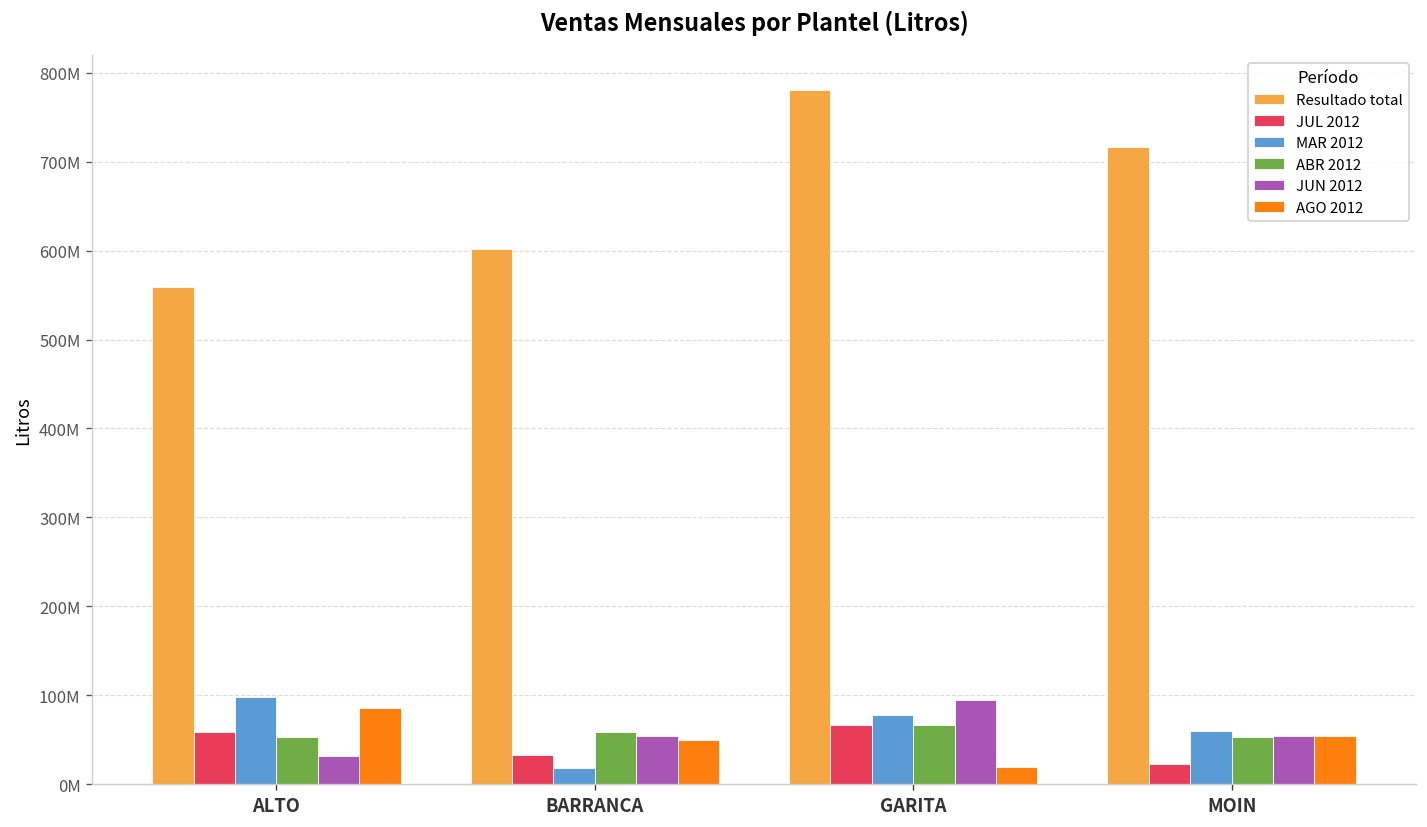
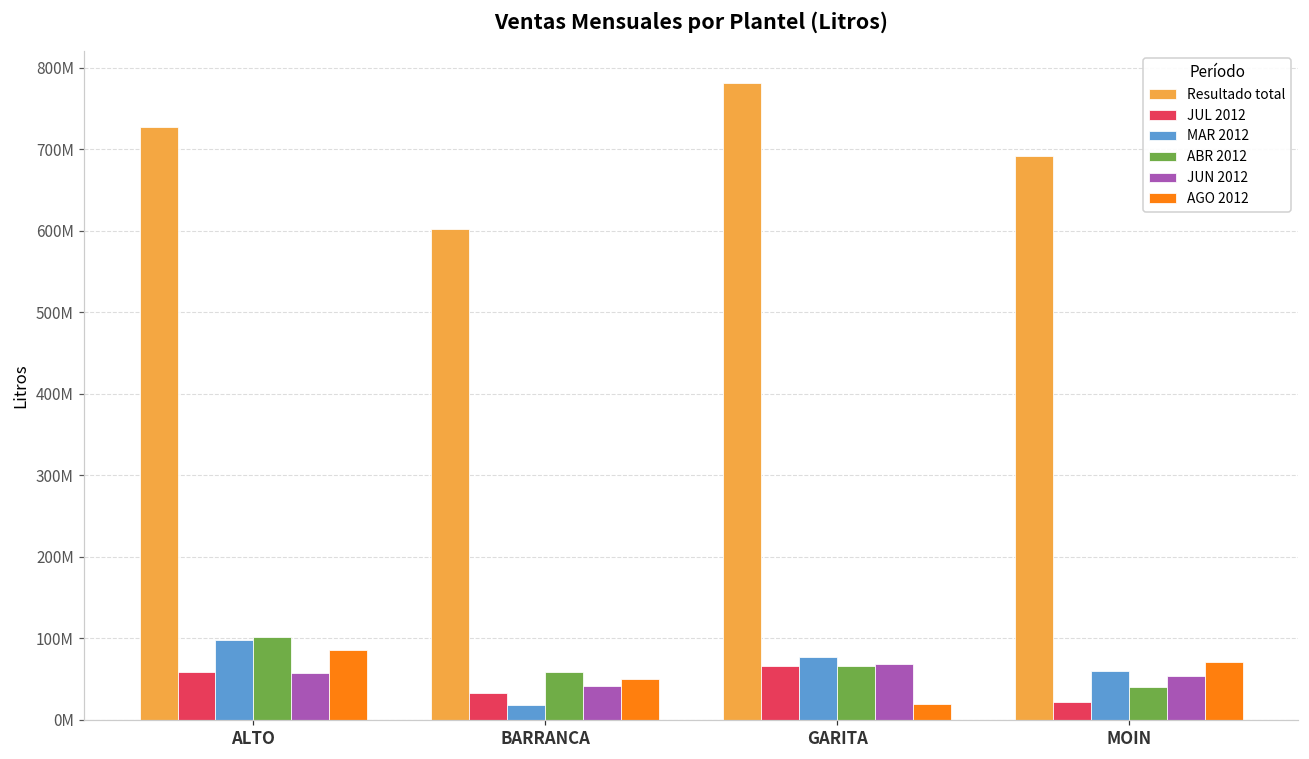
  {
    "Resultado total": {
-     "ALTO": 560000000,
+     "ALTO": 730000000,
      "BARRANCA": 600000000,
      "GARITA": 780000000,
-     "MOIN": 720000000
+     "MOIN": 690000000
    },
    "JUL 2012": {
      "ALTO": 60000000,
      "BARRANCA": 30000000,
      "GARITA": 70000000,
      "MOIN": 20000000
    },
    "MAR 2012": {
      "ALTO": 100000000,
      "BARRANCA": 20000000,
      "GARITA": 80000000,
      "MOIN": 60000000
    },
    "ABR 2012": {
-     "ALTO": 50000000,
+     "ALTO": 100000000,
      "BARRANCA": 60000000,
      "GARITA": 70000000,
-     "MOIN": 50000000
+     "MOIN": 40000000
    },
    "JUN 2012": {
-     "ALTO": 30000000,
-     "BARRANCA": 50000000,
-     "GARITA": 100000000,
+     "ALTO": 60000000,
+     "BARRANCA": 40000000,
+     "GARITA": 70000000,
      "MOIN": 50000000
    },
    "AGO 2012": {
      "ALTO": 90000000,
      "BARRANCA": 50000000,
      "GARITA": 20000000,
-     "MOIN": 50000000
+     "MOIN": 70000000
    }
  }
